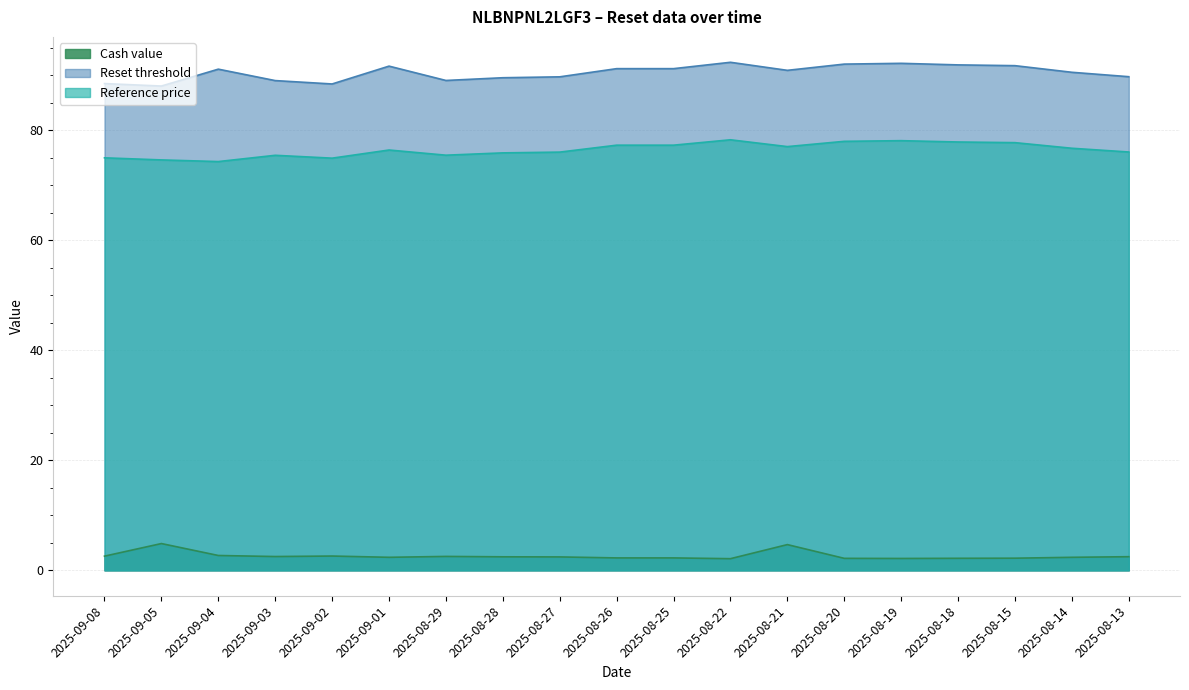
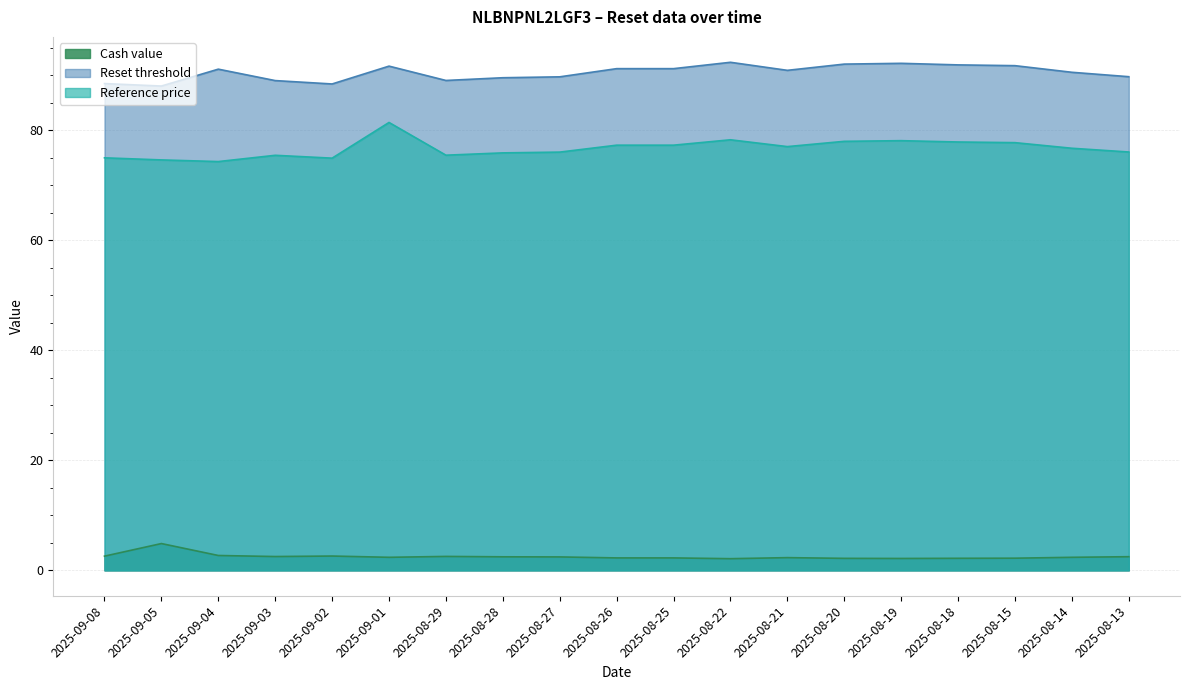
  {
    "Cash value": {
      "2025-09-08": 3,
      "2025-09-05": 5,
      "2025-09-04": 3,
      "2025-09-03": 3,
      "2025-09-02": 3,
      "2025-09-01": 2,
      "2025-08-29": 3,
      "2025-08-28": 2,
      "2025-08-27": 2,
      "2025-08-26": 2,
      "2025-08-25": 2,
      "2025-08-22": 2,
-     "2025-08-21": 5,
+     "2025-08-21": 2,
      "2025-08-20": 2,
      "2025-08-19": 2,
      "2025-08-18": 2,
      "2025-08-15": 2,
      "2025-08-14": 2,
      "2025-08-13": 2
    },
    "Reset threshold": {
      "2025-09-04": 91,
      "2025-09-03": 89,
      "2025-09-02": 88,
      "2025-09-01": 92,
      "2025-08-29": 89,
      "2025-08-28": 90,
      "2025-08-27": 90,
      "2025-08-26": 91,
      "2025-08-25": 91,
      "2025-08-22": 92,
      "2025-08-21": 91,
      "2025-08-20": 92,
      "2025-08-19": 92,
      "2025-08-18": 92,
      "2025-08-15": 92,
      "2025-08-14": 91,
      "2025-08-13": 90
    },
    "Reference price": {
      "2025-09-08": 75,
      "2025-09-05": 75,
      "2025-09-04": 74,
      "2025-09-03": 75,
      "2025-09-02": 75,
-     "2025-09-01": 76,
+     "2025-09-01": 81,
      "2025-08-29": 75,
      "2025-08-28": 76,
      "2025-08-27": 76,
      "2025-08-26": 77,
      "2025-08-25": 77,
      "2025-08-22": 78,
      "2025-08-21": 77,
      "2025-08-20": 78,
      "2025-08-19": 78,
      "2025-08-18": 78,
      "2025-08-15": 78,
      "2025-08-14": 77,
      "2025-08-13": 76
    }
  }
